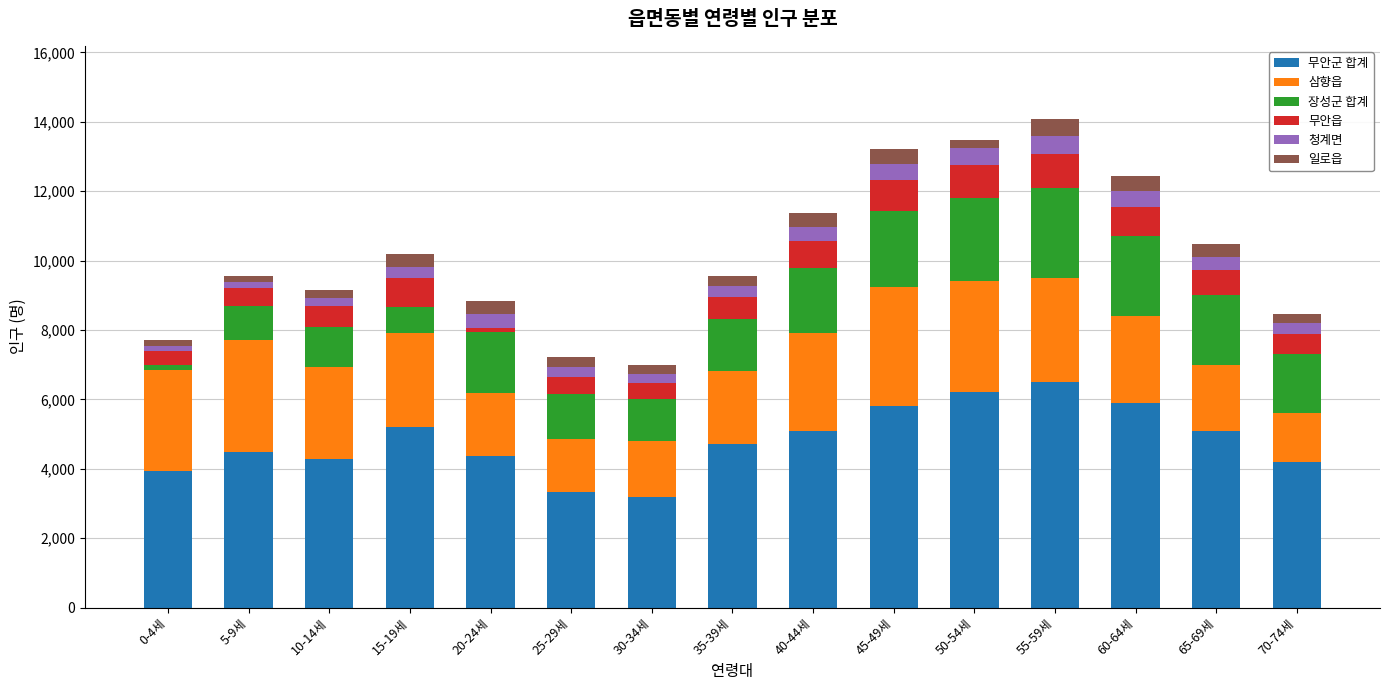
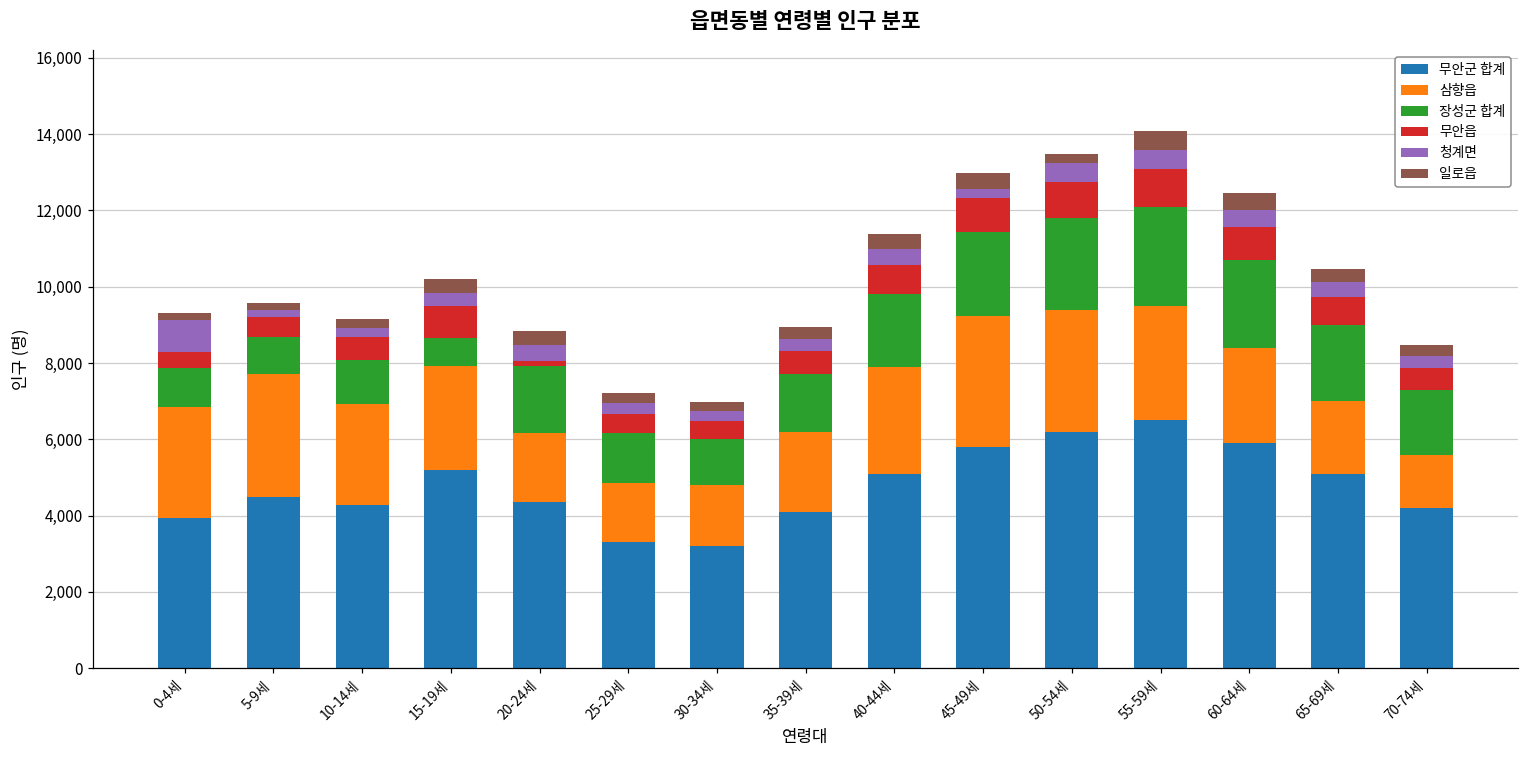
  {
    "무안군 합계": {
      "0-4세": "3,900",
      "5-9세": "4,500",
      "10-14세": "4,300",
      "15-19세": "5,200",
      "20-24세": "4,400",
      "25-29세": "3,300",
      "30-34세": "3,200",
-     "35-39세": "4,700",
+     "35-39세": "4,100",
      "40-44세": "5,100",
      "45-49세": "5,800",
      "50-54세": "6,200",
      "55-59세": "6,500",
      "60-64세": "5,900",
      "65-69세": "5,100",
      "70-74세": "4,200"
    },
    "삼향읍": {
      "0-4세": "2,900",
      "5-9세": "3,200",
      "10-14세": "2,700",
      "15-19세": "2,700",
      "20-24세": "1,800",
      "25-29세": "1,500",
      "30-34세": "1,600",
      "35-39세": "2,100",
      "40-44세": "2,800",
      "45-49세": "3,400",
      "50-54세": "3,200",
      "55-59세": "3,000",
      "60-64세": "2,500",
      "65-69세": "1,900",
      "70-74세": "1,400"
    },
    "장성군 합계": {
-     "0-4세": "200",
+     "0-4세": "1,000",
      "5-9세": "1,000",
      "10-14세": "1,200",
      "15-19세": "700",
      "20-24세": "1,800",
      "25-29세": "1,300",
      "30-34세": "1,200",
      "35-39세": "1,500",
      "40-44세": "1,900",
      "45-49세": "2,200",
      "50-54세": "2,400",
      "55-59세": "2,600",
      "60-64세": "2,300",
      "65-69세": "2,000",
      "70-74세": "1,700"
    },
    "무안읍": {
      "0-4세": "400",
      "5-9세": "500",
      "10-14세": "600",
      "15-19세": "900",
      "20-24세": "100",
      "25-29세": "500",
      "30-34세": "500",
      "35-39세": "600",
      "40-44세": "800",
      "45-49세": "900",
      "50-54세": "1,000",
      "55-59세": "1,000",
      "60-64세": "900",
      "65-69세": "700",
      "70-74세": "600"
    },
    "청계면": {
-     "0-4세": "200",
+     "0-4세": "900",
      "5-9세": "200",
      "10-14세": "200",
      "15-19세": "300",
      "20-24세": "400",
      "25-29세": "300",
      "30-34세": "300",
      "35-39세": "300",
      "40-44세": "400",
-     "45-49세": "500",
+     "45-49세": "200",
      "50-54세": "500",
      "55-59세": "500",
      "60-64세": "500",
      "65-69세": "400",
      "70-74세": "300"
    },
    "일로읍": {
      "0-4세": "200",
      "5-9세": "200",
      "10-14세": "200",
      "15-19세": "400",
      "20-24세": "400",
      "25-29세": "300",
      "30-34세": "300",
      "35-39세": "300",
      "40-44세": "400",
      "45-49세": "400",
      "50-54세": "200",
      "55-59세": "500",
      "60-64세": "400",
      "65-69세": "400",
      "70-74세": "300"
    }
  }
